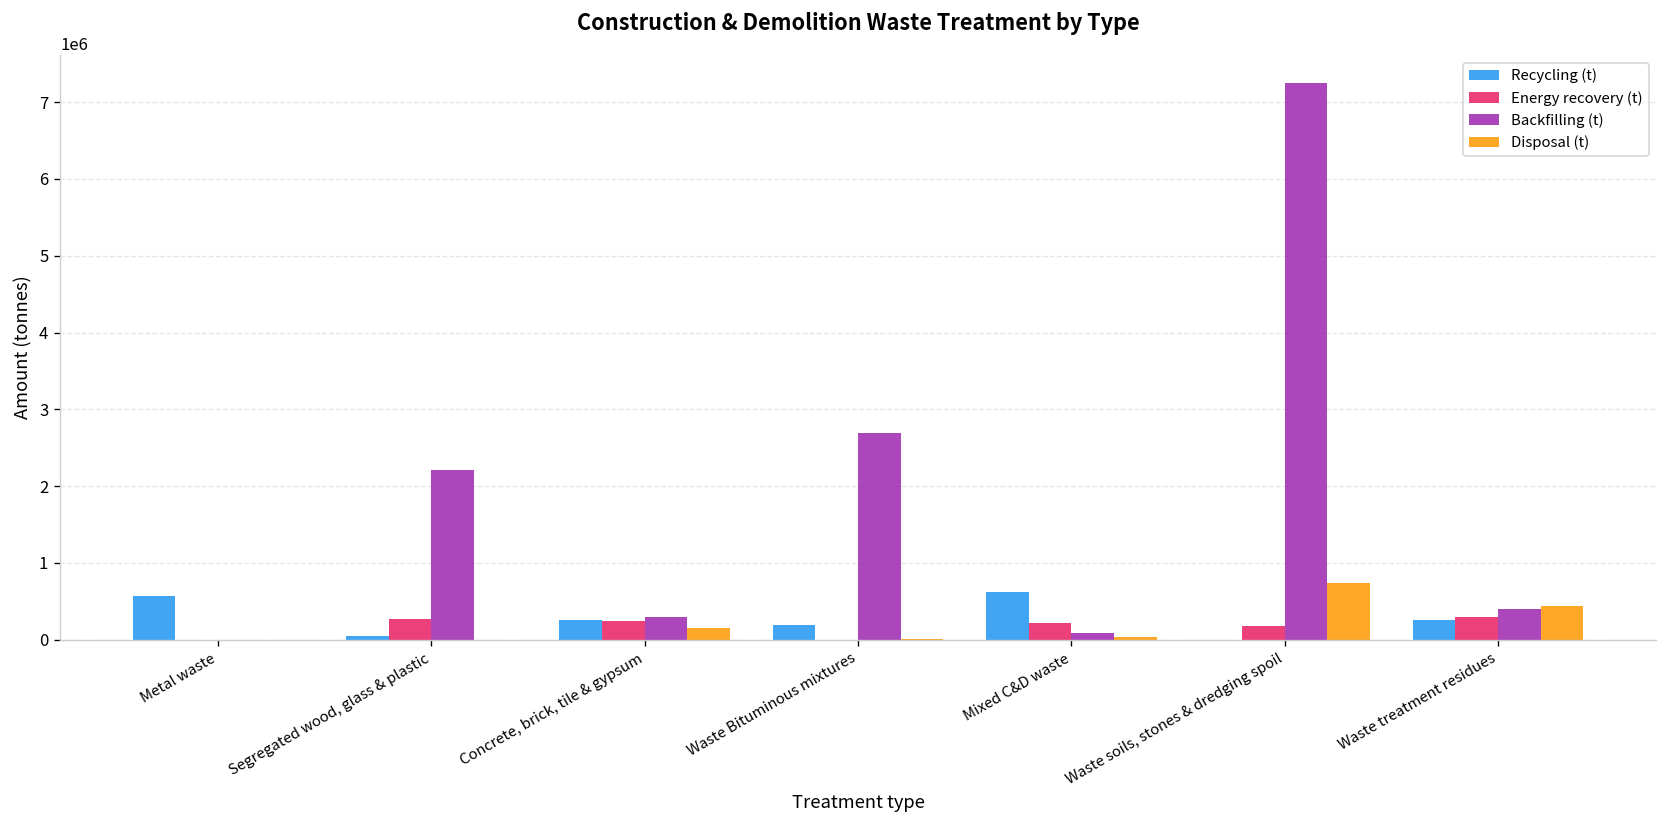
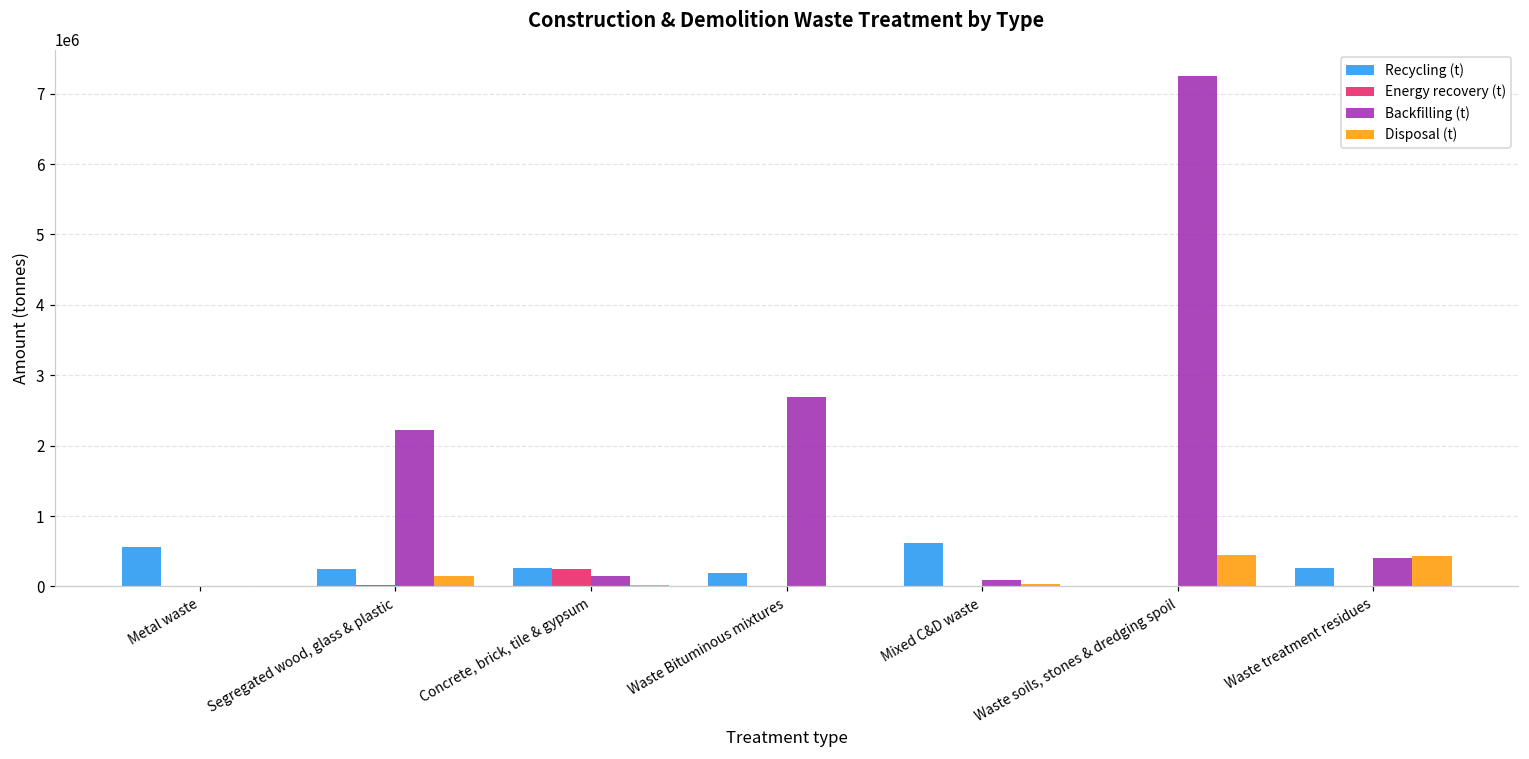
  {
    "Recycling (t)": {
      "Metal waste": 600000,
-     "Segregated wood, glass & plastic": 100000,
+     "Segregated wood, glass & plastic": 300000,
      "Concrete, brick, tile & gypsum": 300000,
      "Waste Bituminous mixtures": 200000,
      "Mixed C&D waste": 600000,
      "Waste soils, stones & dredging spoil": 0,
      "Waste treatment residues": 300000
    },
    "Energy recovery (t)": {
      "Metal waste": 0,
-     "Segregated wood, glass & plastic": 300000,
+     "Segregated wood, glass & plastic": 0,
      "Concrete, brick, tile & gypsum": 200000,
-     "Mixed C&D waste": 200000,
-     "Waste soils, stones & dredging spoil": 200000,
-     "Waste treatment residues": 300000
+     "Mixed C&D waste": 0,
+     "Waste soils, stones & dredging spoil": 0,
+     "Waste treatment residues": 0
    },
    "Backfilling (t)": {
      "Metal waste": 0,
      "Segregated wood, glass & plastic": 2200000,
-     "Concrete, brick, tile & gypsum": 300000,
+     "Concrete, brick, tile & gypsum": 200000,
      "Waste Bituminous mixtures": 2700000,
      "Mixed C&D waste": 100000,
      "Waste soils, stones & dredging spoil": 7300000,
      "Waste treatment residues": 400000
    },
    "Disposal (t)": {
      "Metal waste": 0,
-     "Segregated wood, glass & plastic": 0,
-     "Concrete, brick, tile & gypsum": 200000,
-     "Waste soils, stones & dredging spoil": 700000,
+     "Segregated wood, glass & plastic": 200000,
+     "Concrete, brick, tile & gypsum": 0,
+     "Waste soils, stones & dredging spoil": 500000,
      "Waste treatment residues": 400000
    }
  }
